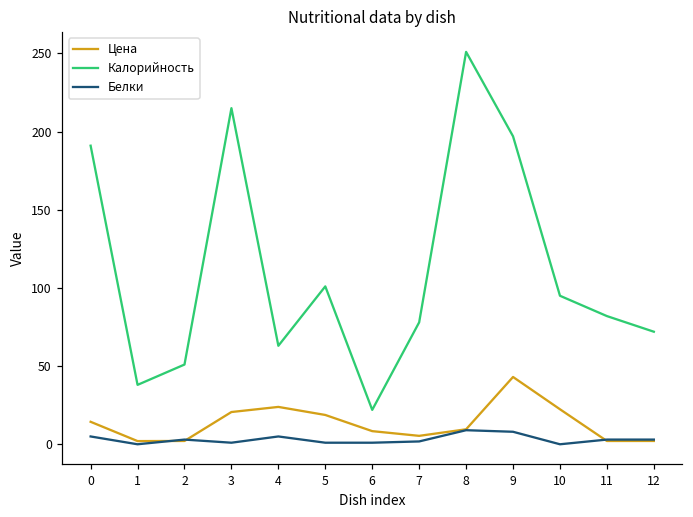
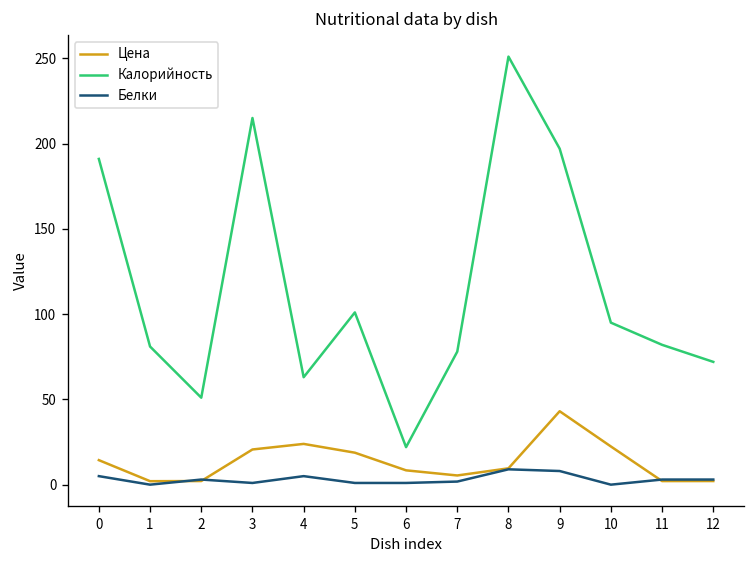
  {
    "Цена": {
      "0": 14,
      "1": 2,
      "3": 21,
      "4": 24,
      "5": 19,
      "6": 8,
      "7": 5,
      "9": 43,
      "10": 22
    },
    "Калорийность": {
      "0": 191,
-     "1": 38,
+     "1": 81,
      "2": 51,
      "3": 215,
      "4": 63,
      "5": 101,
      "6": 22,
      "7": 78,
      "8": 251,
      "9": 197,
      "10": 95,
      "11": 82,
      "12": 72
    },
    "Белки": {
      "0": 5,
      "1": 0,
      "3": 1,
      "4": 5,
      "5": 1,
      "6": 1,
      "7": 2,
      "9": 8,
      "10": 0
    }
  }
